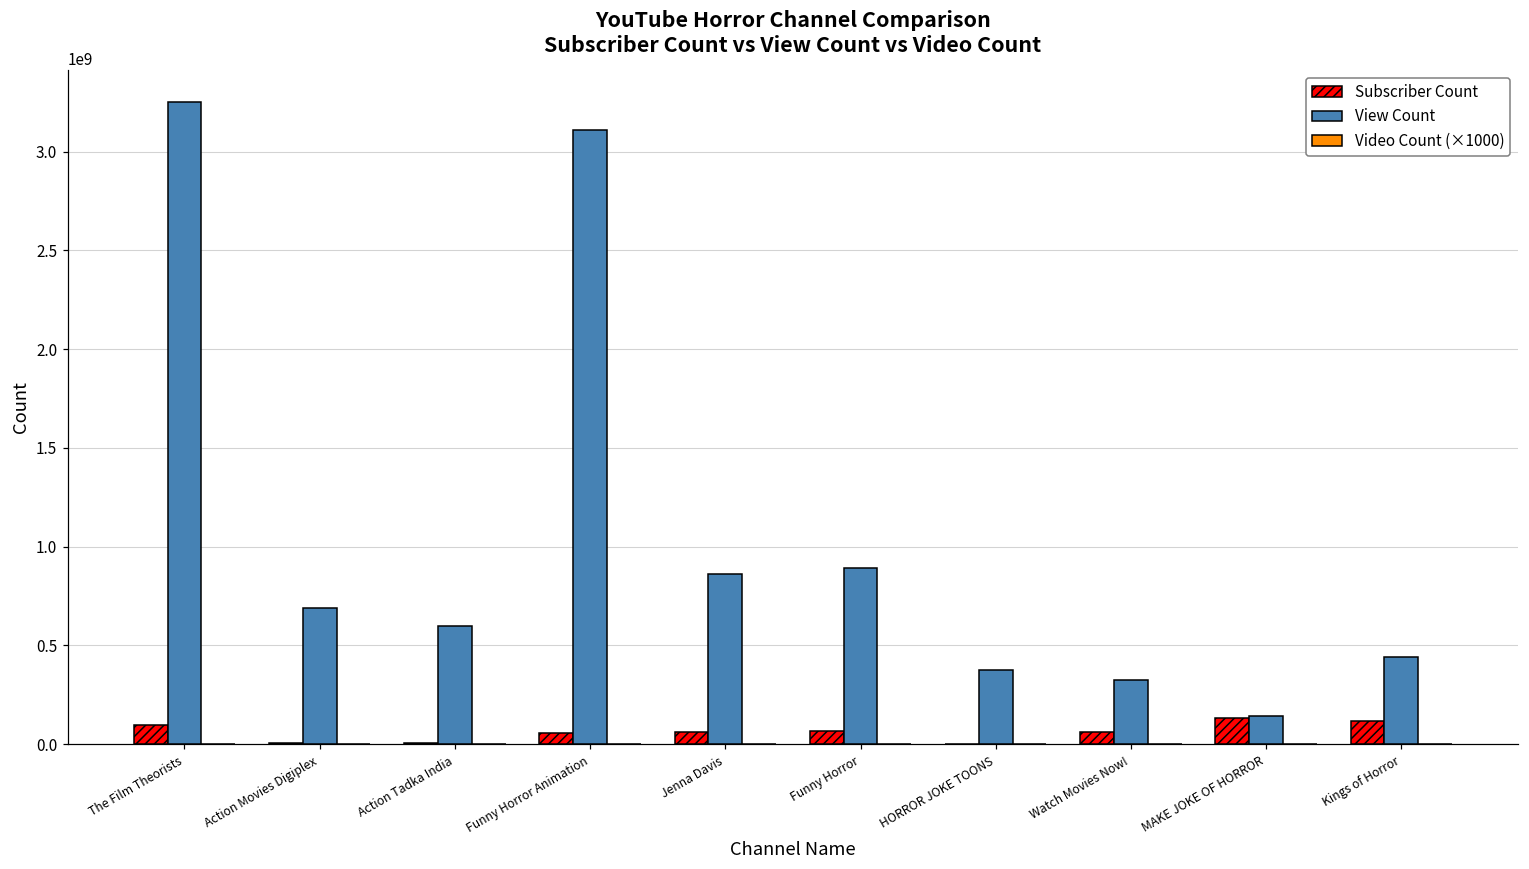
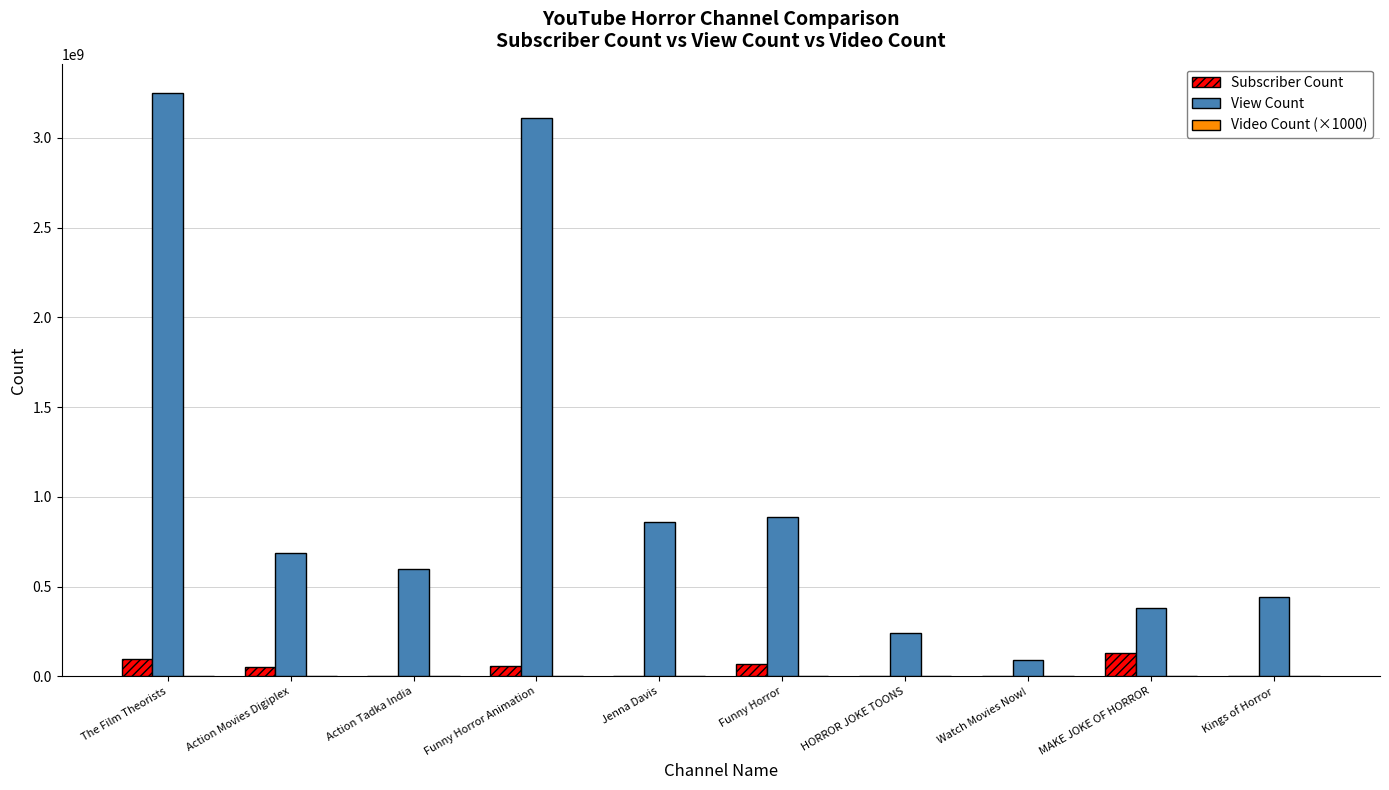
  {
    "Subscriber Count": {
      "The Film Theorists": 90000000,
-     "Action Movies Digiplex": 10000000,
+     "Action Movies Digiplex": 50000000,
      "Funny Horror Animation": 60000000,
-     "Jenna Davis": 60000000,
+     "Jenna Davis": 0,
      "Funny Horror": 70000000,
-     "Watch Movies Now!": 60000000,
+     "Watch Movies Now!": 0,
      "MAKE JOKE OF HORROR": 130000000,
-     "Kings of Horror": 120000000
+     "Kings of Horror": 0
    },
    "View Count": {
      "The Film Theorists": 3250000000,
      "Action Movies Digiplex": 690000000,
      "Action Tadka India": 600000000,
      "Funny Horror Animation": 3110000000,
      "Jenna Davis": 860000000,
      "Funny Horror": 890000000,
-     "HORROR JOKE TOONS": 380000000,
-     "Watch Movies Now!": 330000000,
-     "MAKE JOKE OF HORROR": 140000000,
+     "HORROR JOKE TOONS": 240000000,
+     "Watch Movies Now!": 90000000,
+     "MAKE JOKE OF HORROR": 380000000,
      "Kings of Horror": 440000000
    }
  }
